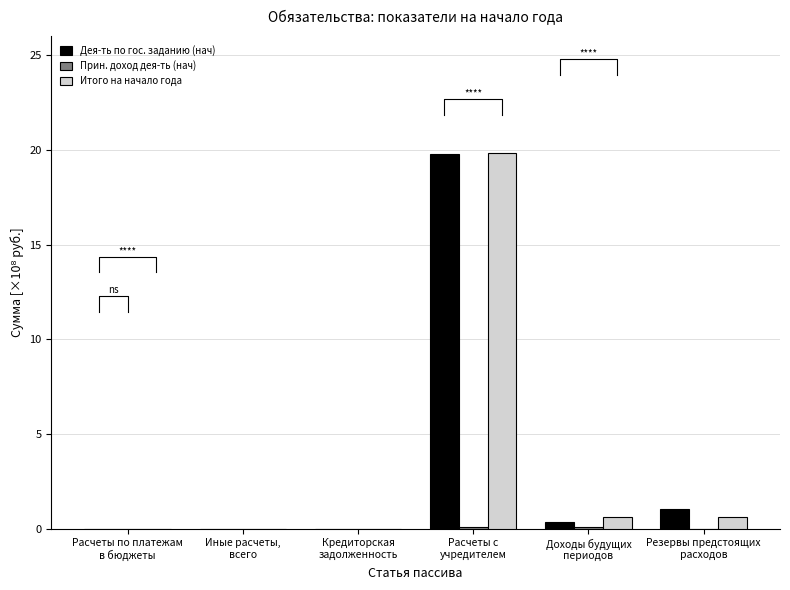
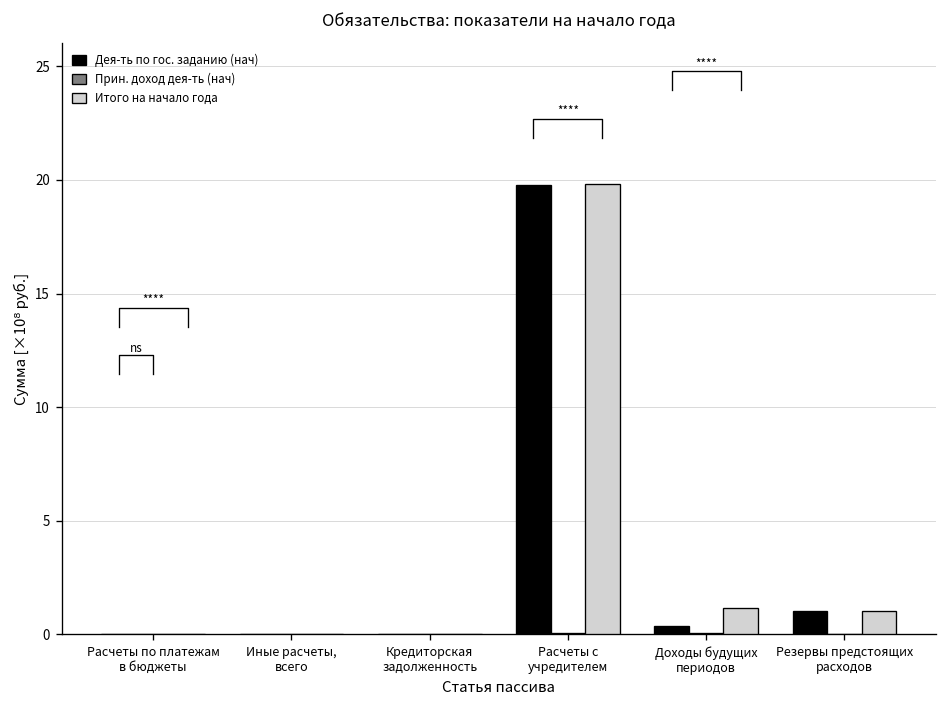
  {
    "Итого на начало года": {
      "Расчеты с учредителем": 19.8,
-     "Доходы будущих периодов": 0.6,
-     "Резервы предстоящих расходов": 0.6
+     "Доходы будущих периодов": 1.2,
+     "Резервы предстоящих расходов": 1.0
    }
  }
